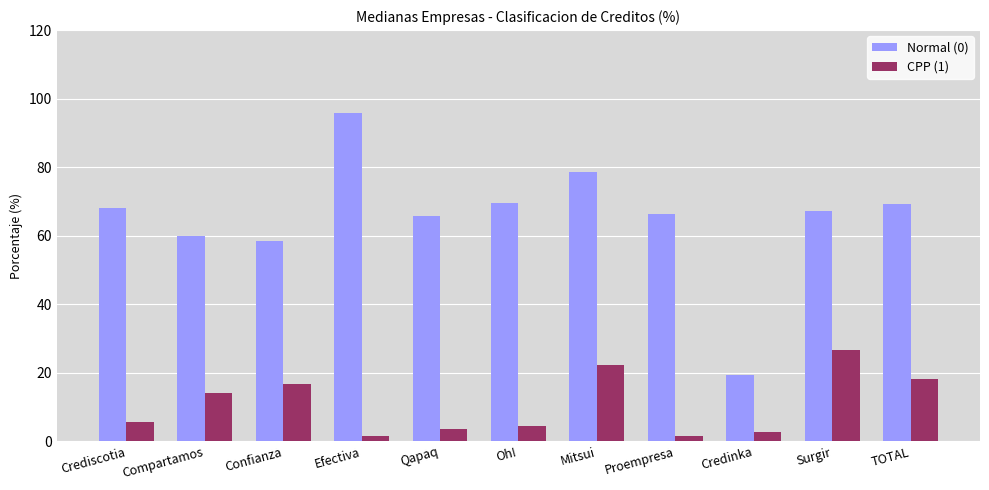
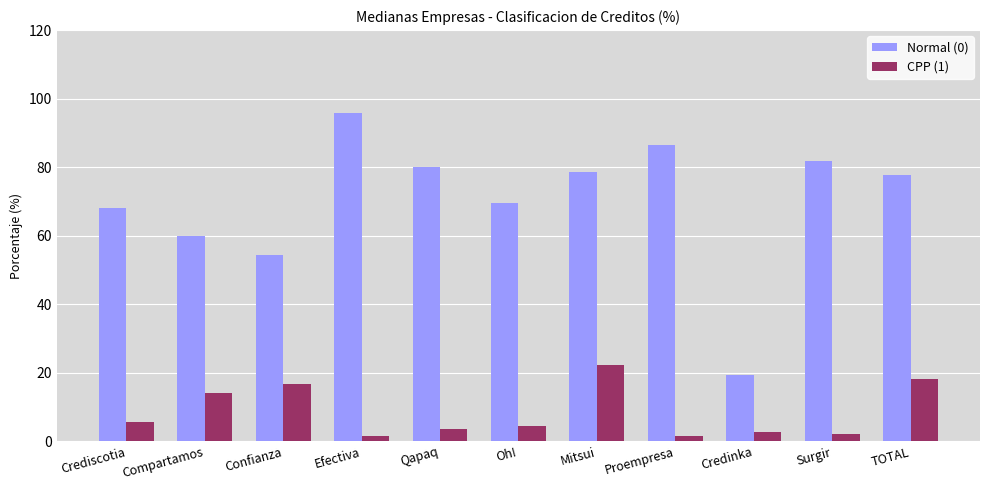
  {
    "Normal (0)": {
      "Crediscotia": 68,
      "Compartamos": 60,
-     "Confianza": 58,
+     "Confianza": 54,
      "Efectiva": 96,
-     "Qapaq": 66,
+     "Qapaq": 80,
      "Oh!": 70,
      "Mitsui": 79,
-     "Proempresa": 66,
+     "Proempresa": 86,
      "Credinka": 19,
-     "Surgir": 67,
-     "TOTAL": 69
+     "Surgir": 82,
+     "TOTAL": 78
    },
    "CPP (1)": {
      "Crediscotia": 6,
      "Compartamos": 14,
      "Confianza": 17,
      "Efectiva": 2,
      "Qapaq": 4,
      "Oh!": 4,
      "Mitsui": 22,
      "Proempresa": 1,
      "Credinka": 3,
-     "Surgir": 27,
+     "Surgir": 2,
      "TOTAL": 18
    }
  }
